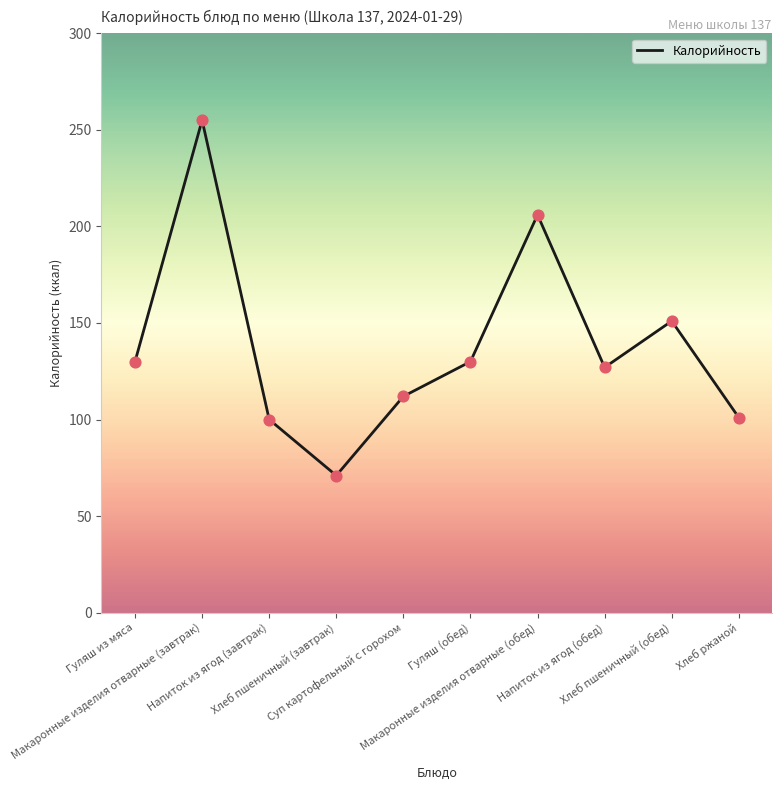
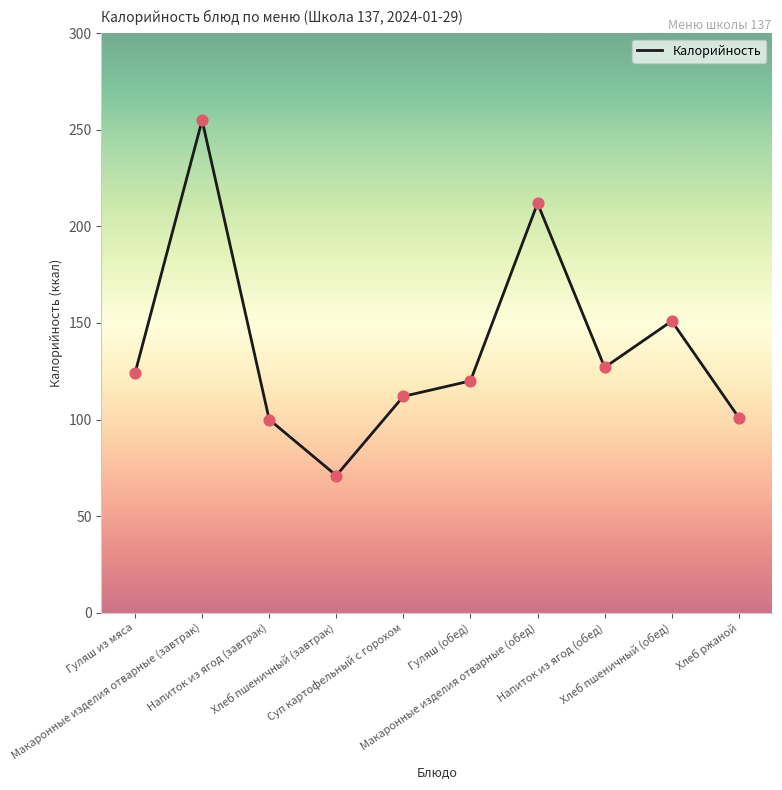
  {
-   "Гуляш из мяса": 130,
+   "Гуляш из мяса": 124,
    "Макаронные изделия отварные (завтрак)": 255,
    "Напиток из ягод (завтрак)": 100,
    "Хлеб пшеничный (завтрак)": 71,
    "Суп картофельный с горохом": 112,
-   "Гуляш (обед)": 130,
-   "Макаронные изделия отварные (обед)": 206,
+   "Гуляш (обед)": 120,
+   "Макаронные изделия отварные (обед)": 212,
    "Напиток из ягод (обед)": 127,
    "Хлеб пшеничный (обед)": 151,
    "Хлеб ржаной": 101
  }
